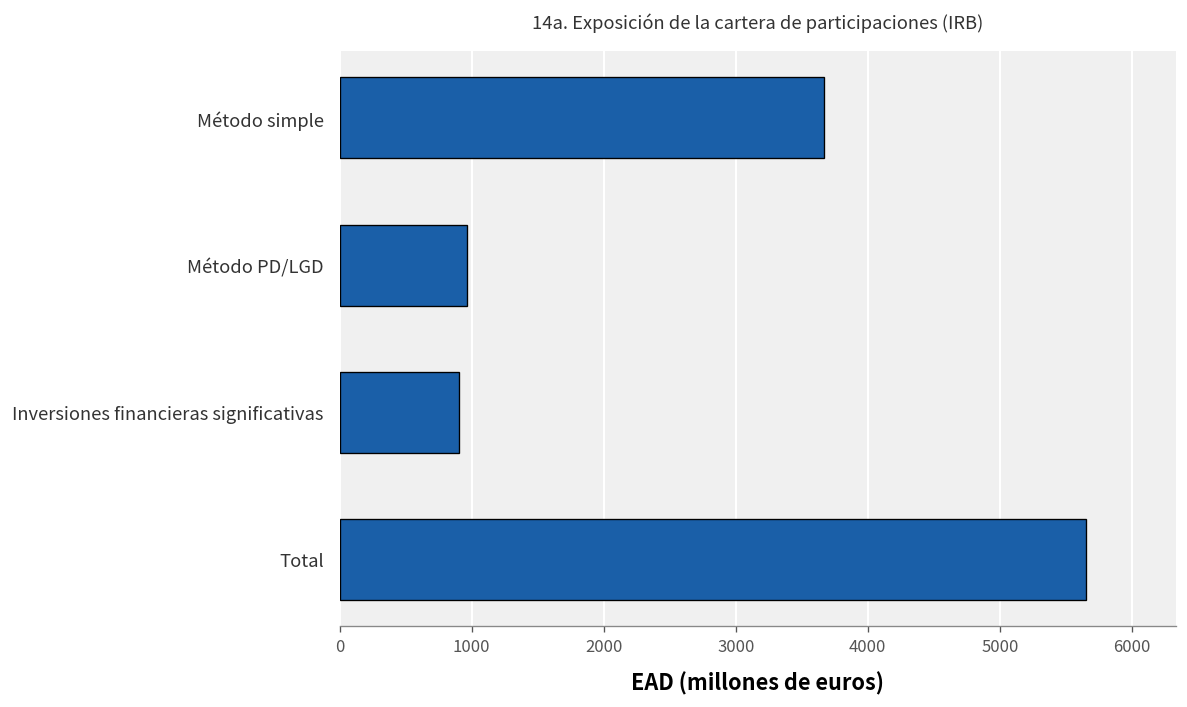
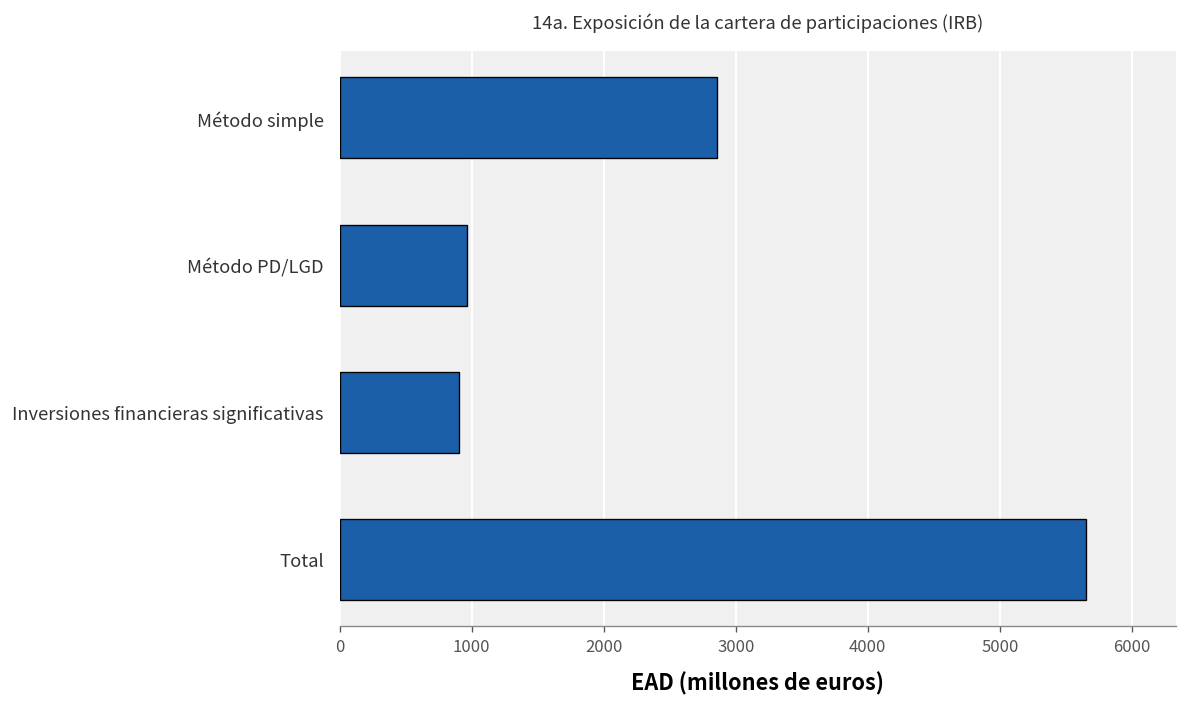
  {
-   "Método simple": 3670,
+   "Método simple": 2860,
    "Método PD/LGD": 970,
    "Inversiones financieras significativas": 910,
    "Total": 5660
  }
